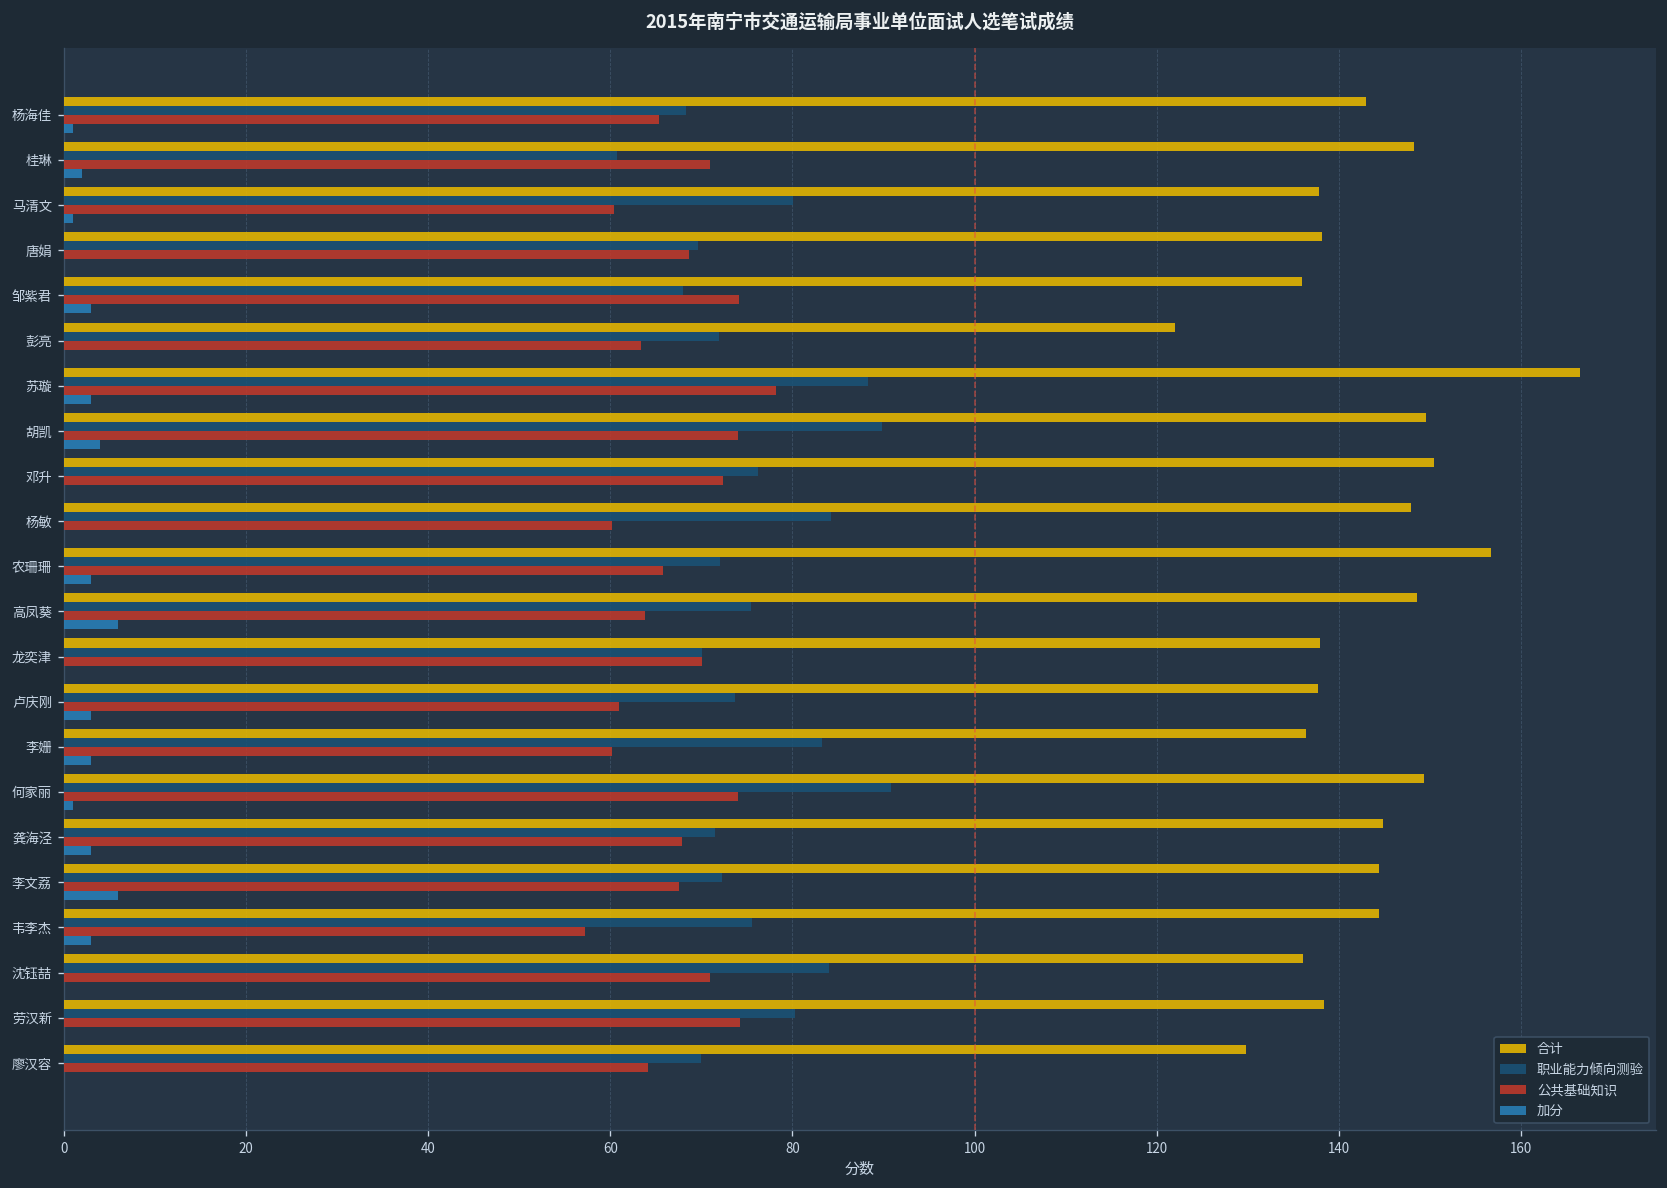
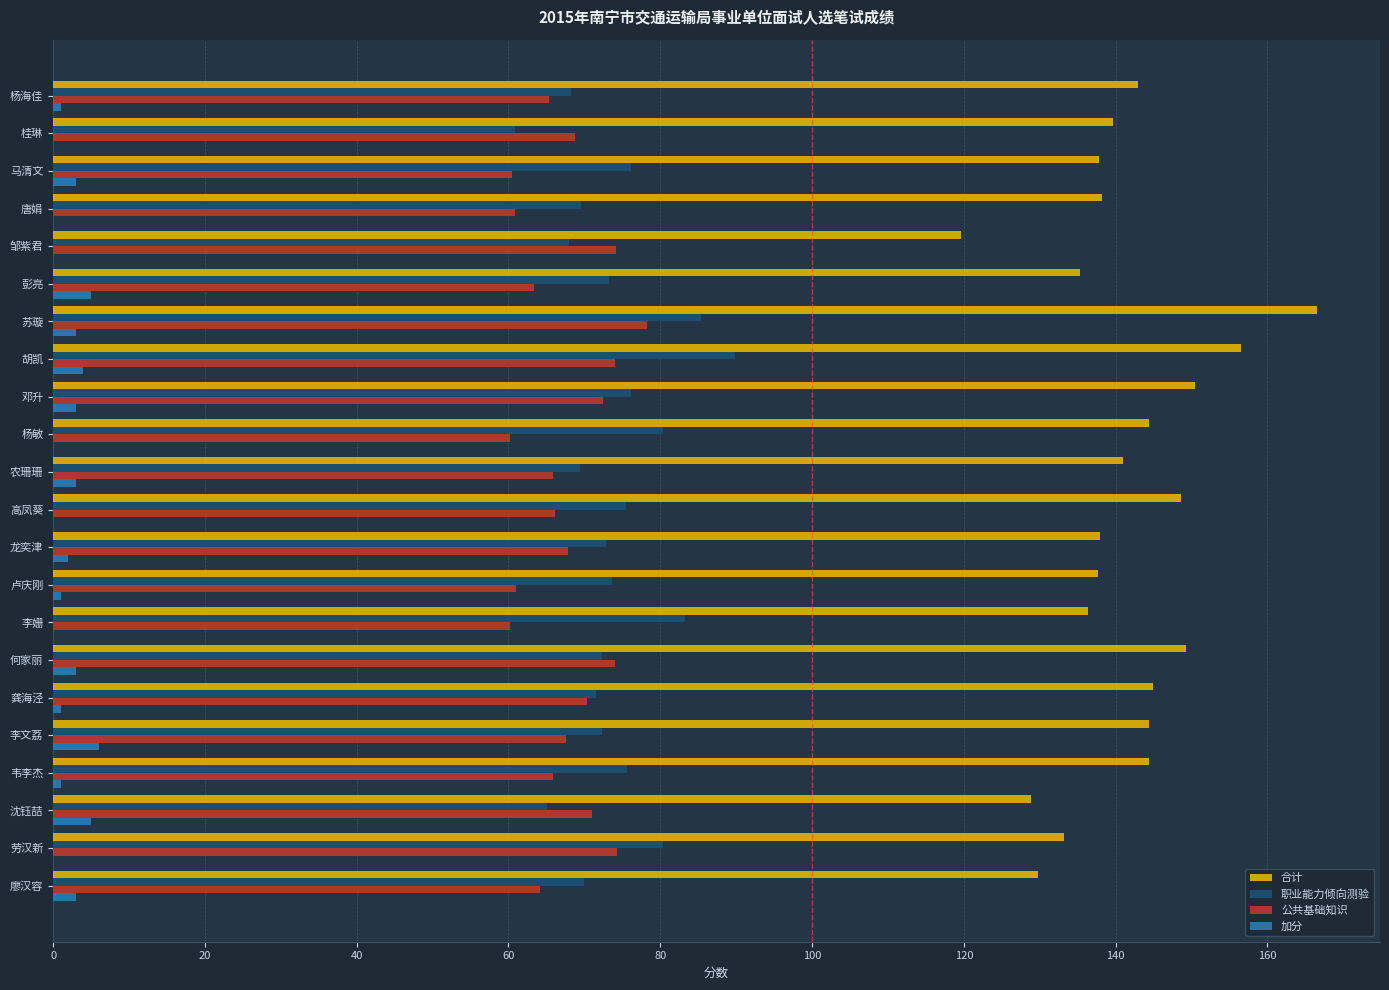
  {
    "合计": {
      "杨海佳": 143,
-     "桂琳": 148,
+     "桂琳": 140,
      "马清文": 138,
      "唐娟": 138,
-     "邹紫君": 136,
-     "彭亮": 122,
+     "邹紫君": 120,
+     "彭亮": 135,
      "苏璇": 167,
-     "胡凯": 150,
+     "胡凯": 157,
      "邓升": 150,
-     "杨敏": 148,
-     "农珊珊": 157,
+     "杨敏": 144,
+     "农珊珊": 141,
      "高凤葵": 149,
      "龙奕津": 138,
      "卢庆刚": 138,
      "李姗": 136,
      "何家丽": 149,
      "龚海泾": 145,
      "李文荔": 144,
      "韦李杰": 144,
-     "沈钰喆": 136,
-     "劳汉新": 138,
+     "沈钰喆": 129,
+     "劳汉新": 133,
      "廖汉容": 130
    },
    "职业能力倾向测验": {
      "杨海佳": 68,
      "桂琳": 61,
-     "马清文": 80,
+     "马清文": 76,
      "唐娟": 70,
      "邹紫君": 68,
-     "彭亮": 72,
-     "苏璇": 88,
+     "彭亮": 73,
+     "苏璇": 85,
      "胡凯": 90,
      "邓升": 76,
-     "杨敏": 84,
-     "农珊珊": 72,
+     "杨敏": 80,
+     "农珊珊": 69,
      "高凤葵": 76,
-     "龙奕津": 70,
+     "龙奕津": 73,
      "卢庆刚": 74,
      "李姗": 83,
-     "何家丽": 91,
+     "何家丽": 72,
      "龚海泾": 72,
      "李文荔": 72,
      "韦李杰": 76,
-     "沈钰喆": 84,
+     "沈钰喆": 65,
      "劳汉新": 80,
      "廖汉容": 70
    },
    "公共基础知识": {
      "杨海佳": 65,
-     "桂琳": 71,
+     "桂琳": 69,
      "马清文": 60,
-     "唐娟": 69,
+     "唐娟": 61,
      "邹紫君": 74,
      "彭亮": 63,
      "苏璇": 78,
      "胡凯": 74,
      "邓升": 72,
      "杨敏": 60,
      "农珊珊": 66,
-     "高凤葵": 64,
-     "龙奕津": 70,
+     "高凤葵": 66,
+     "龙奕津": 68,
      "卢庆刚": 61,
      "李姗": 60,
      "何家丽": 74,
-     "龚海泾": 68,
+     "龚海泾": 70,
      "李文荔": 68,
-     "韦李杰": 57,
+     "韦李杰": 66,
      "沈钰喆": 71,
      "劳汉新": 74,
      "廖汉容": 64
    },
    "加分": {
      "杨海佳": 1,
-     "桂琳": 2,
-     "马清文": 1,
+     "桂琳": 0,
+     "马清文": 3,
      "唐娟": 0,
-     "邹紫君": 3,
-     "彭亮": 0,
+     "邹紫君": 0,
+     "彭亮": 5,
      "苏璇": 3,
      "胡凯": 4,
-     "邓升": 0,
+     "邓升": 3,
      "杨敏": 0,
      "农珊珊": 3,
-     "高凤葵": 6,
-     "龙奕津": 0,
-     "卢庆刚": 3,
-     "李姗": 3,
-     "何家丽": 1,
-     "龚海泾": 3,
+     "高凤葵": 0,
+     "龙奕津": 2,
+     "卢庆刚": 1,
+     "李姗": 0,
+     "何家丽": 3,
+     "龚海泾": 1,
      "李文荔": 6,
-     "韦李杰": 3,
-     "沈钰喆": 0,
+     "韦李杰": 1,
+     "沈钰喆": 5,
      "劳汉新": 0,
-     "廖汉容": 0
+     "廖汉容": 3
    }
  }
